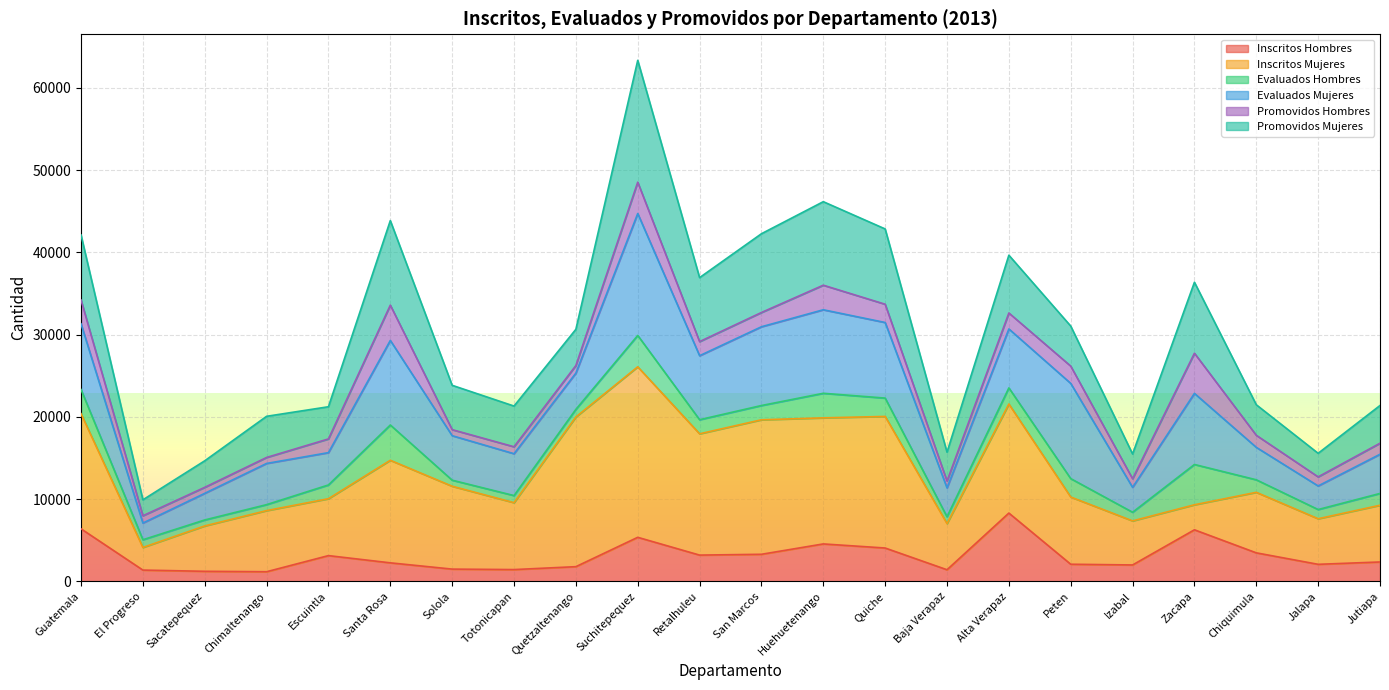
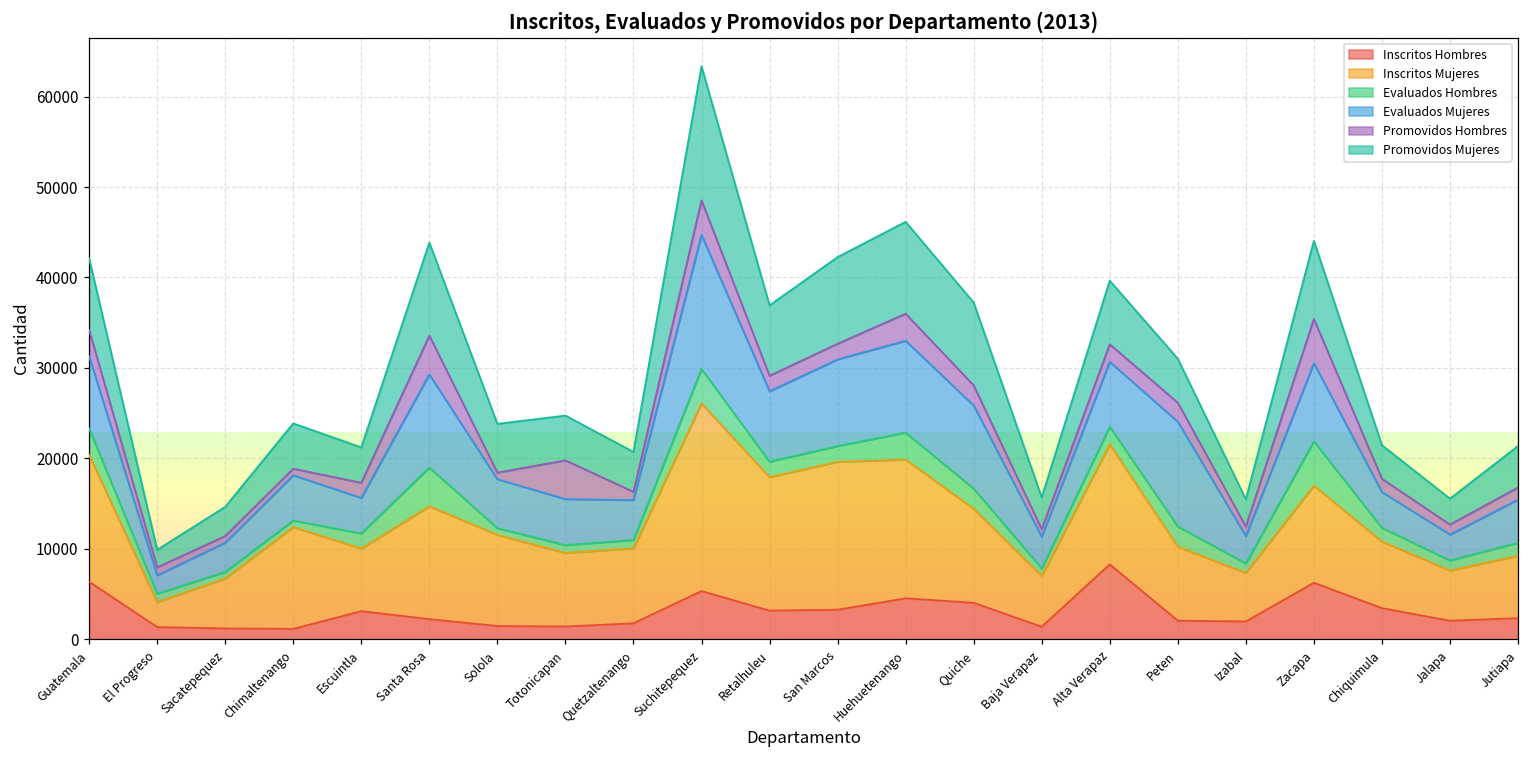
  {
    "Inscritos Hombres": {
      "Guatemala": 6000,
      "El Progreso": 1000,
      "Sacatepequez": 1000,
      "Chimaltenango": 1000,
      "Escuintla": 3000,
      "Santa Rosa": 2000,
      "Solola": 1000,
      "Totonicapan": 1000,
      "Quetzaltenango": 2000,
      "Suchitepequez": 5000,
      "Retalhuleu": 3000,
      "San Marcos": 3000,
      "Huehuetenango": 5000,
      "Quiche": 4000,
      "Baja Verapaz": 1000,
      "Alta Verapaz": 8000,
      "Peten": 2000,
      "Izabal": 2000,
      "Zacapa": 6000,
      "Chiquimula": 3000,
      "Jalapa": 2000,
      "Jutiapa": 2000
    },
    "Inscritos Mujeres": {
      "Guatemala": 14000,
      "El Progreso": 3000,
      "Sacatepequez": 6000,
-     "Chimaltenango": 7000,
+     "Chimaltenango": 11000,
      "Escuintla": 7000,
      "Santa Rosa": 12000,
      "Solola": 10000,
      "Totonicapan": 8000,
-     "Quetzaltenango": 18000,
+     "Quetzaltenango": 8000,
      "Suchitepequez": 21000,
      "Retalhuleu": 15000,
      "San Marcos": 16000,
      "Huehuetenango": 15000,
-     "Quiche": 16000,
+     "Quiche": 10000,
      "Baja Verapaz": 6000,
      "Alta Verapaz": 13000,
      "Peten": 8000,
      "Izabal": 5000,
-     "Zacapa": 3000,
+     "Zacapa": 11000,
      "Chiquimula": 7000,
      "Jalapa": 6000,
      "Jutiapa": 7000
    },
    "Evaluados Mujeres": {
      "Guatemala": 8000,
      "El Progreso": 2000,
      "Sacatepequez": 3000,
      "Chimaltenango": 5000,
      "Escuintla": 4000,
      "Santa Rosa": 10000,
      "Solola": 5000,
      "Totonicapan": 5000,
      "Quetzaltenango": 4000,
      "Suchitepequez": 15000,
      "Retalhuleu": 8000,
      "San Marcos": 10000,
      "Huehuetenango": 10000,
      "Quiche": 9000,
      "Baja Verapaz": 4000,
      "Alta Verapaz": 7000,
      "Peten": 12000,
      "Izabal": 3000,
      "Zacapa": 9000,
      "Chiquimula": 4000,
      "Jalapa": 3000,
      "Jutiapa": 5000
    },
    "Promovidos Hombres": {
      "Guatemala": 3000,
      "El Progreso": 1000,
      "Sacatepequez": 1000,
      "Chimaltenango": 1000,
      "Escuintla": 2000,
      "Santa Rosa": 4000,
      "Solola": 1000,
-     "Totonicapan": 1000,
+     "Totonicapan": 4000,
      "Quetzaltenango": 1000,
      "Suchitepequez": 4000,
      "Retalhuleu": 2000,
      "San Marcos": 2000,
      "Huehuetenango": 3000,
      "Quiche": 2000,
      "Baja Verapaz": 1000,
      "Alta Verapaz": 2000,
      "Peten": 2000,
      "Izabal": 1000,
      "Zacapa": 5000,
      "Chiquimula": 1000,
      "Jalapa": 1000,
      "Jutiapa": 1000
    }
  }
